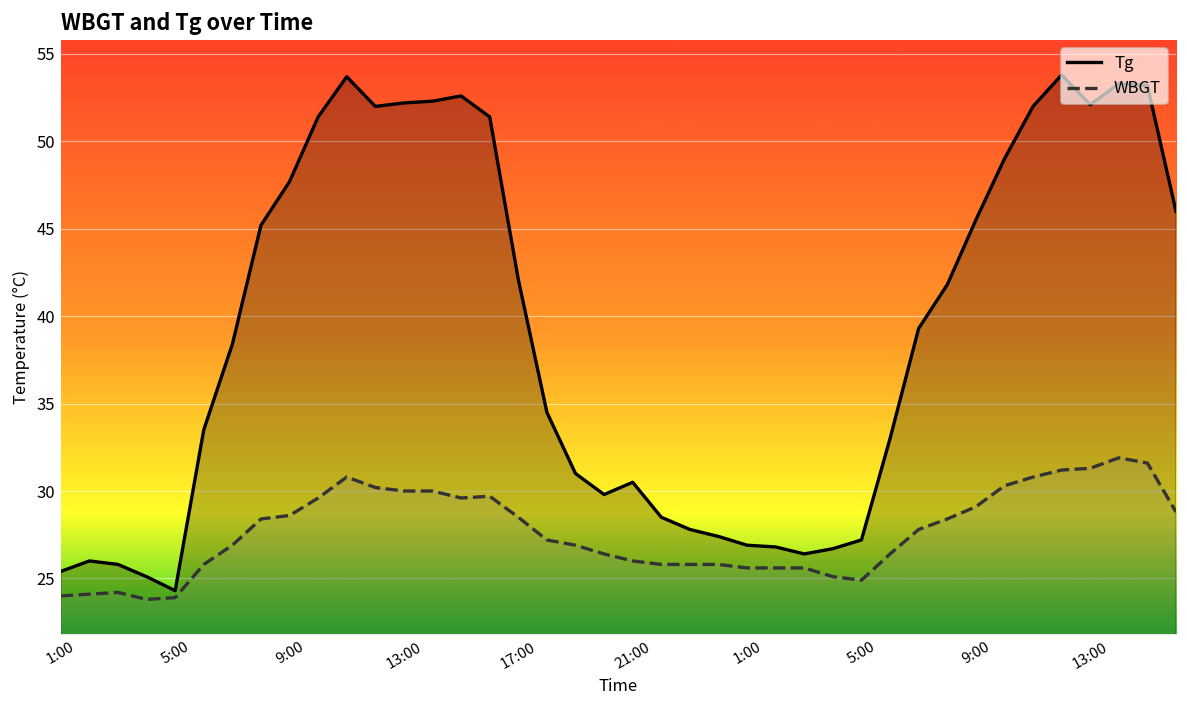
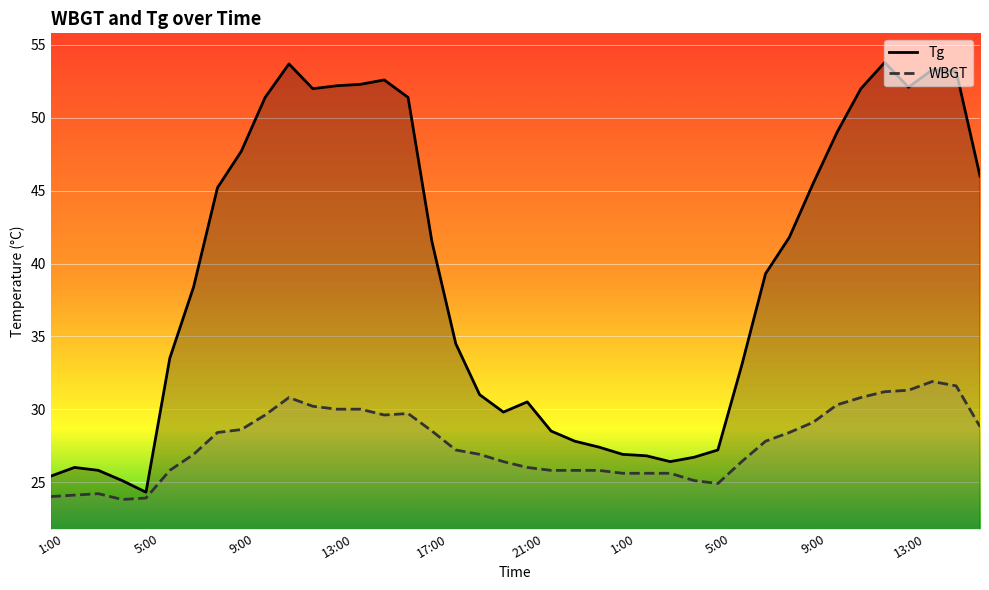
  {
    "Tg": {
-     "17:00": 42.1,
+     "17:00": 41.5,
      "21:00": 30.5
    },
    "WBGT": {
      "17:00": 28.5,
      "21:00": 26.0
    }
  }
